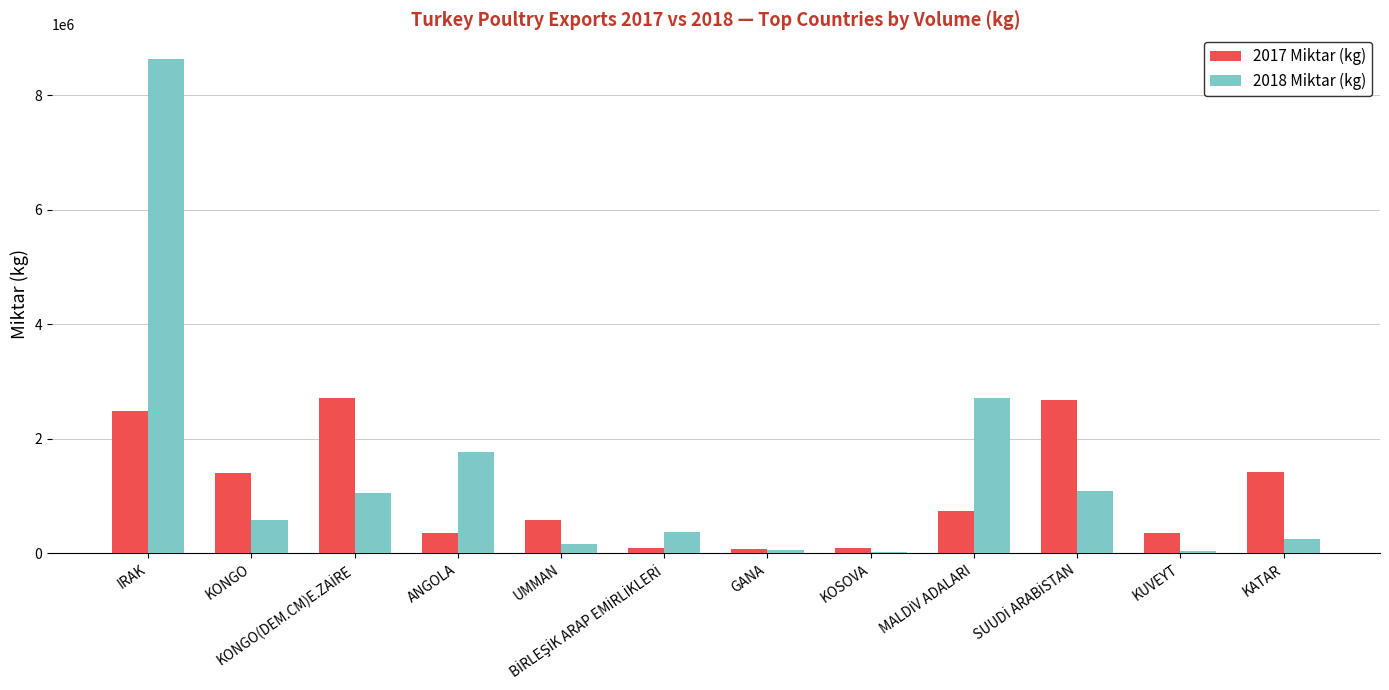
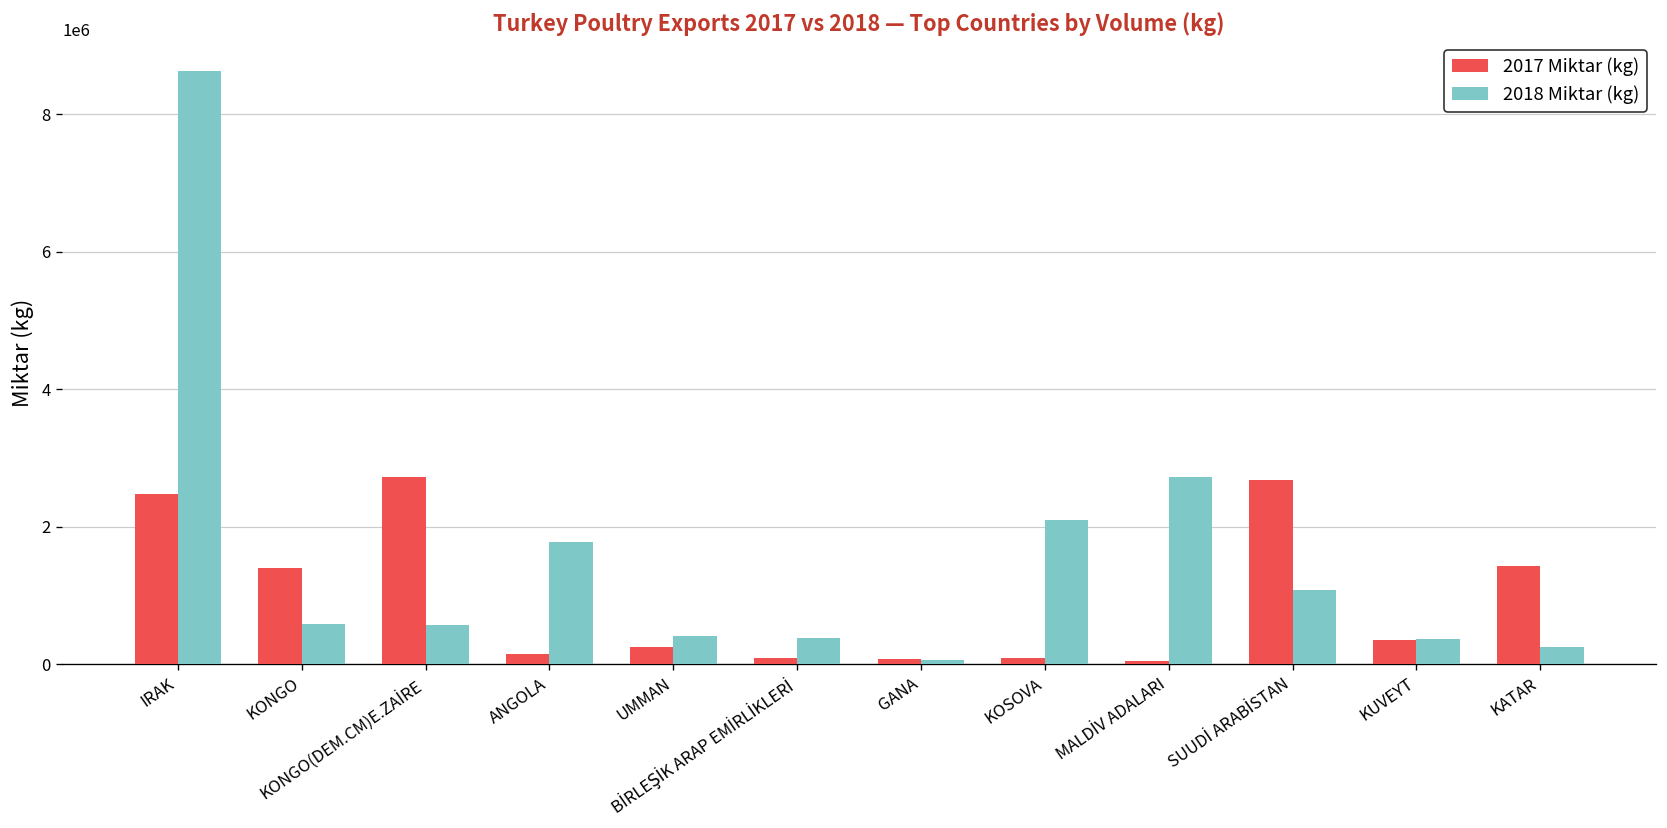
  {
    "2017 Miktar (kg)": {
      "IRAK": 2500000,
      "KONGO": 1400000,
      "KONGO(DEM.CM)E.ZAİRE": 2700000,
-     "ANGOLA": 400000,
-     "UMMAN": 600000,
+     "ANGOLA": 100000,
+     "UMMAN": 300000,
      "BİRLEŞİK ARAP EMİRLİKLERİ": 100000,
      "GANA": 100000,
      "KOSOVA": 100000,
-     "MALDİV ADALARI": 700000,
+     "MALDİV ADALARI": 0,
      "SUUDİ ARABİSTAN": 2700000,
      "KUVEYT": 300000,
      "KATAR": 1400000
    },
    "2018 Miktar (kg)": {
      "IRAK": 8600000,
      "KONGO": 600000,
-     "KONGO(DEM.CM)E.ZAİRE": 1100000,
+     "KONGO(DEM.CM)E.ZAİRE": 600000,
      "ANGOLA": 1800000,
-     "UMMAN": 200000,
+     "UMMAN": 400000,
      "BİRLEŞİK ARAP EMİRLİKLERİ": 400000,
      "GANA": 100000,
-     "KOSOVA": 0,
+     "KOSOVA": 2100000,
      "MALDİV ADALARI": 2700000,
      "SUUDİ ARABİSTAN": 1100000,
-     "KUVEYT": 0,
+     "KUVEYT": 400000,
      "KATAR": 200000
    }
  }
